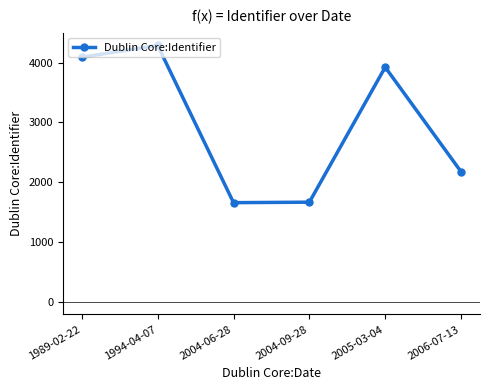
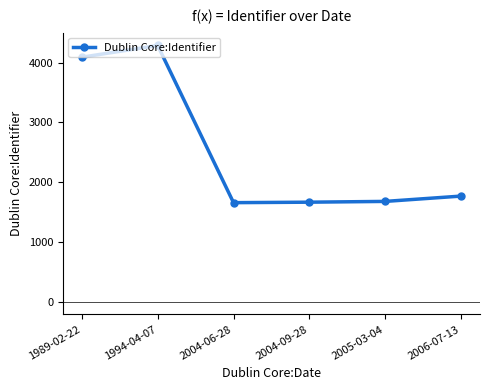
  {
    "1989-02-22": 4100,
    "2004-06-28": 1700,
    "2004-09-28": 1700,
-   "2005-03-04": 3900,
-   "2006-07-13": 2200
+   "2005-03-04": 1700,
+   "2006-07-13": 1800
  }
